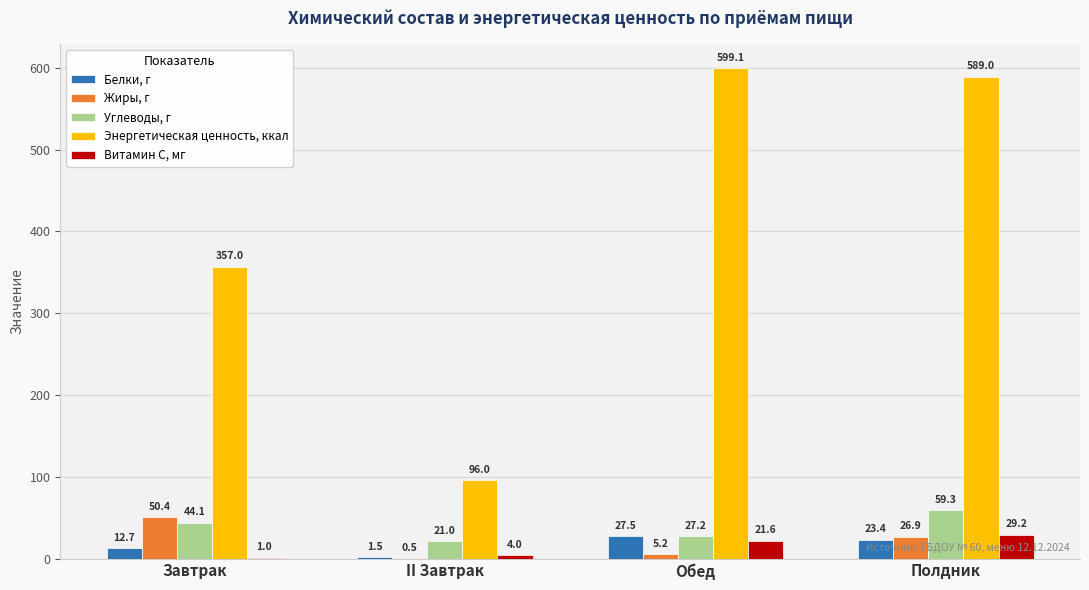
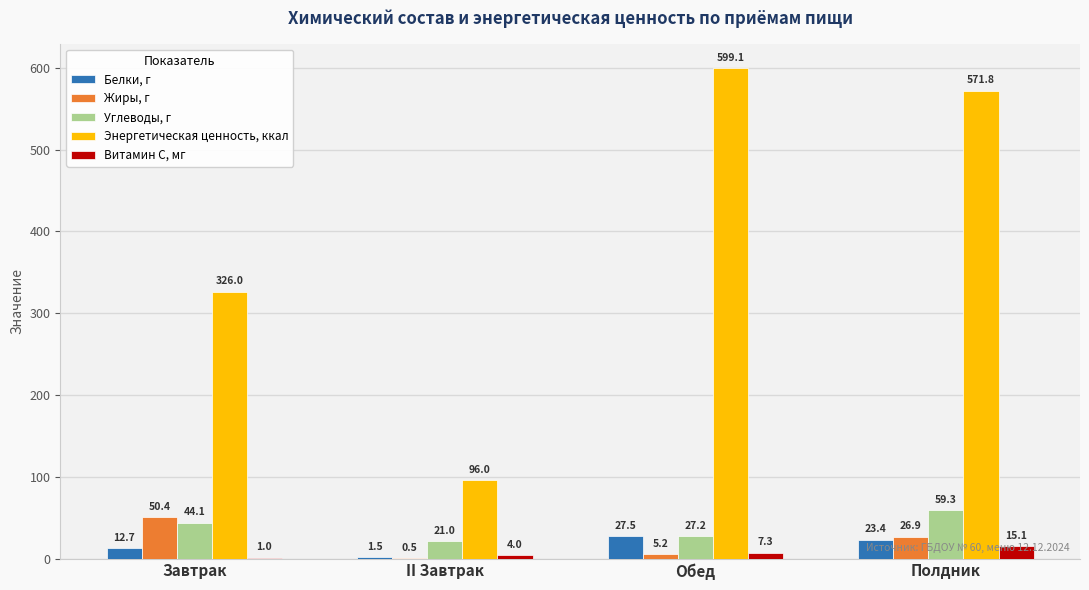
  {
    "Белки, г": {
      "Завтрак": 12.7,
      "II Завтрак": 1.5,
      "Обед": 27.5,
      "Полдник": 23.4
    },
    "Жиры, г": {
      "Завтрак": 50.4,
      "II Завтрак": 0.5,
      "Обед": 5.2,
      "Полдник": 26.9
    },
    "Углеводы, г": {
      "Завтрак": 44.1,
      "II Завтрак": 21.0,
      "Обед": 27.2,
      "Полдник": 59.3
    },
    "Энергетическая ценность, ккал": {
-     "Завтрак": 357.0,
+     "Завтрак": 326.0,
      "II Завтрак": 96.0,
      "Обед": 599.1,
-     "Полдник": 589.0
+     "Полдник": 571.8
    },
    "Витамин С, мг": {
      "Завтрак": 1.0,
      "II Завтрак": 4.0,
-     "Обед": 21.6,
-     "Полдник": 29.2
+     "Обед": 7.3,
+     "Полдник": 15.1
    }
  }
